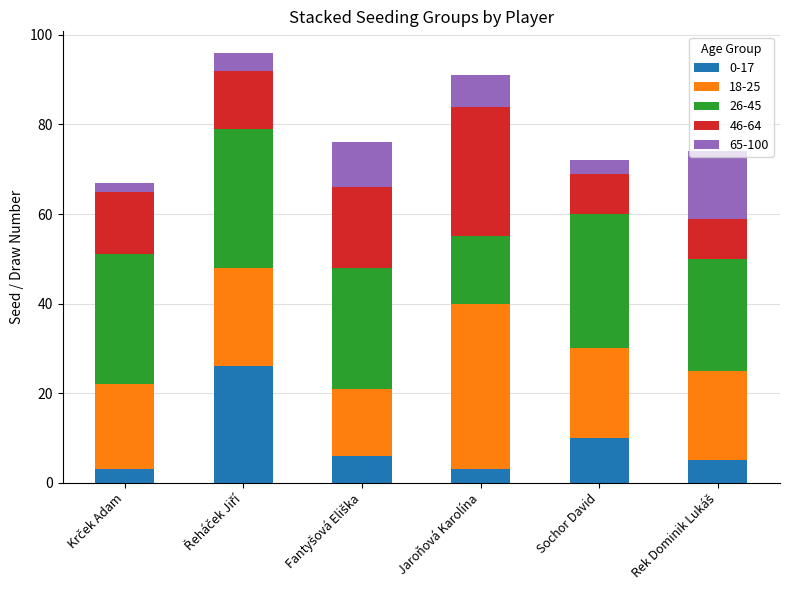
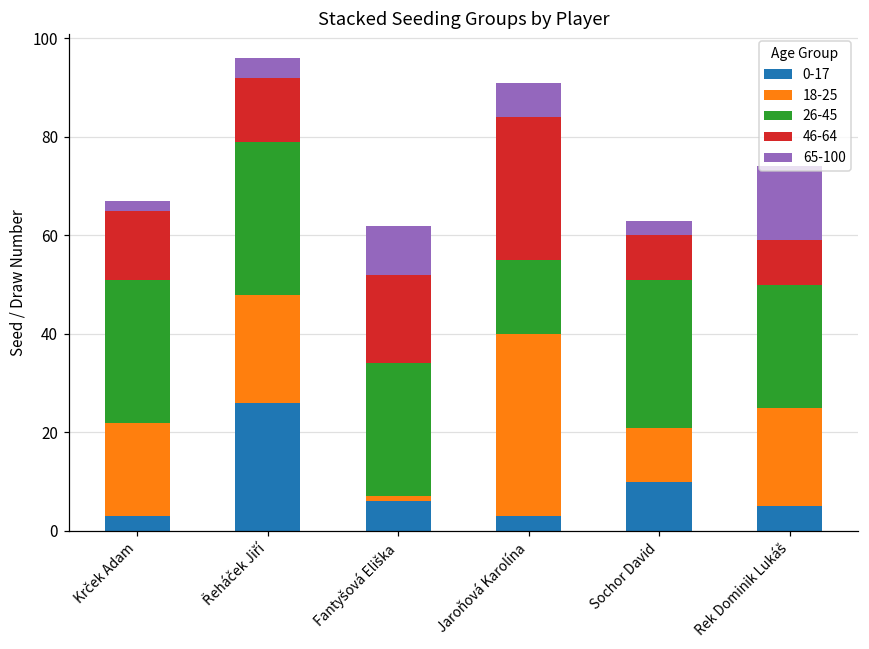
  {
    "0-17": {
      "Krček Adam": 3,
      "Řeháček Jiří": 26,
      "Fantyšová Eliška": 6,
      "Jaroňová Karolína": 3,
      "Sochor David": 10,
      "Rek Dominik Lukáš": 5
    },
    "18-25": {
      "Krček Adam": 19,
      "Řeháček Jiří": 22,
-     "Fantyšová Eliška": 15,
+     "Fantyšová Eliška": 1,
      "Jaroňová Karolína": 37,
-     "Sochor David": 20,
+     "Sochor David": 11,
      "Rek Dominik Lukáš": 20
    },
    "26-45": {
      "Krček Adam": 29,
      "Řeháček Jiří": 31,
      "Fantyšová Eliška": 27,
      "Jaroňová Karolína": 15,
      "Sochor David": 30,
      "Rek Dominik Lukáš": 25
    },
    "46-64": {
      "Krček Adam": 14,
      "Řeháček Jiří": 13,
      "Fantyšová Eliška": 18,
      "Jaroňová Karolína": 29,
      "Sochor David": 9,
      "Rek Dominik Lukáš": 9
    },
    "65-100": {
      "Krček Adam": 2,
      "Řeháček Jiří": 4,
      "Fantyšová Eliška": 10,
      "Jaroňová Karolína": 7,
      "Sochor David": 3
    }
  }
